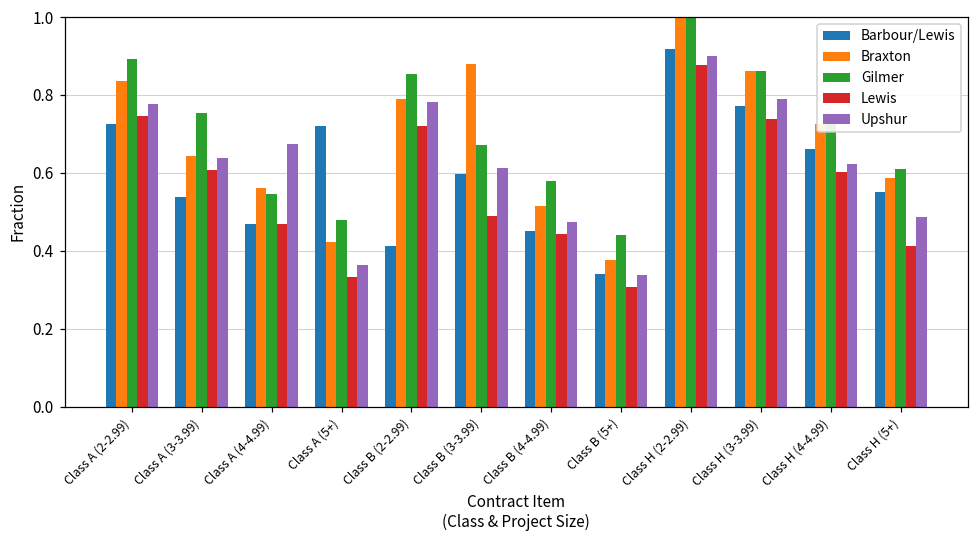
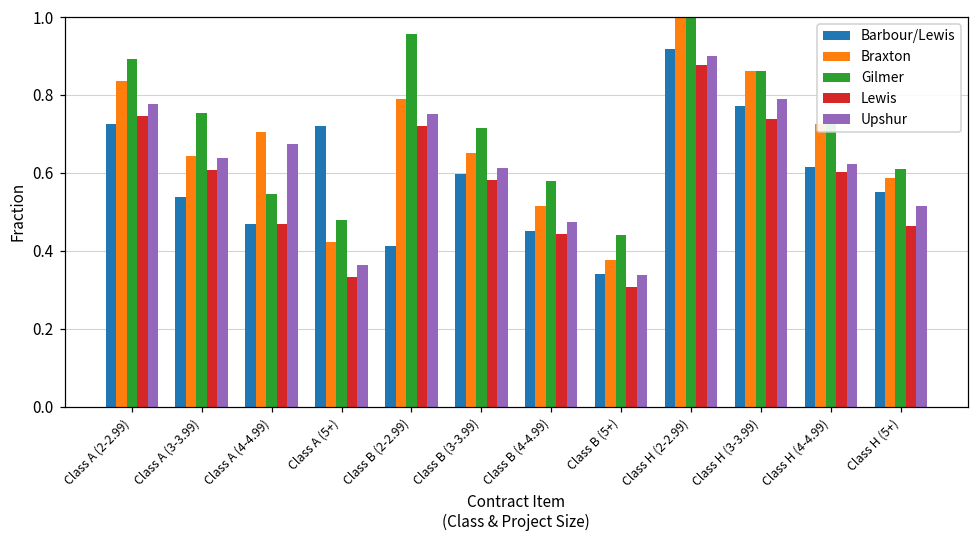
  {
    "Barbour/Lewis": {
      "Class A (2-2.99)": 0.73,
      "Class A (3-3.99)": 0.54,
      "Class A (4-4.99)": 0.47,
      "Class A (5+)": 0.72,
      "Class B (2-2.99)": 0.41,
      "Class B (3-3.99)": 0.60,
      "Class B (4-4.99)": 0.45,
      "Class B (5+)": 0.34,
      "Class H (2-2.99)": 0.92,
      "Class H (3-3.99)": 0.77,
-     "Class H (4-4.99)": 0.66,
+     "Class H (4-4.99)": 0.62,
      "Class H (5+)": 0.55
    },
    "Braxton": {
      "Class A (2-2.99)": 0.84,
      "Class A (3-3.99)": 0.64,
-     "Class A (4-4.99)": 0.56,
+     "Class A (4-4.99)": 0.70,
      "Class A (5+)": 0.42,
      "Class B (2-2.99)": 0.79,
-     "Class B (3-3.99)": 0.88,
+     "Class B (3-3.99)": 0.65,
      "Class B (4-4.99)": 0.51,
      "Class B (5+)": 0.38,
      "Class H (2-2.99)": 1.00,
      "Class H (3-3.99)": 0.86,
      "Class H (5+)": 0.59
    },
    "Gilmer": {
      "Class A (2-2.99)": 0.89,
      "Class A (3-3.99)": 0.75,
      "Class A (4-4.99)": 0.54,
      "Class A (5+)": 0.48,
-     "Class B (2-2.99)": 0.85,
-     "Class B (3-3.99)": 0.67,
+     "Class B (2-2.99)": 0.96,
+     "Class B (3-3.99)": 0.72,
      "Class B (4-4.99)": 0.58,
      "Class B (5+)": 0.44,
      "Class H (2-2.99)": 1.00,
      "Class H (3-3.99)": 0.86,
      "Class H (5+)": 0.61
    },
    "Lewis": {
      "Class A (2-2.99)": 0.74,
      "Class A (3-3.99)": 0.61,
      "Class A (4-4.99)": 0.47,
      "Class A (5+)": 0.33,
      "Class B (2-2.99)": 0.72,
-     "Class B (3-3.99)": 0.49,
+     "Class B (3-3.99)": 0.58,
      "Class B (4-4.99)": 0.44,
      "Class B (5+)": 0.31,
      "Class H (2-2.99)": 0.88,
      "Class H (3-3.99)": 0.74,
      "Class H (4-4.99)": 0.60,
-     "Class H (5+)": 0.41
+     "Class H (5+)": 0.46
    },
    "Upshur": {
      "Class A (2-2.99)": 0.78,
      "Class A (3-3.99)": 0.64,
      "Class A (4-4.99)": 0.67,
      "Class A (5+)": 0.36,
-     "Class B (2-2.99)": 0.78,
+     "Class B (2-2.99)": 0.75,
      "Class B (3-3.99)": 0.61,
      "Class B (4-4.99)": 0.48,
      "Class B (5+)": 0.34,
      "Class H (2-2.99)": 0.90,
      "Class H (3-3.99)": 0.79,
      "Class H (4-4.99)": 0.62,
-     "Class H (5+)": 0.49
+     "Class H (5+)": 0.52
    }
  }
